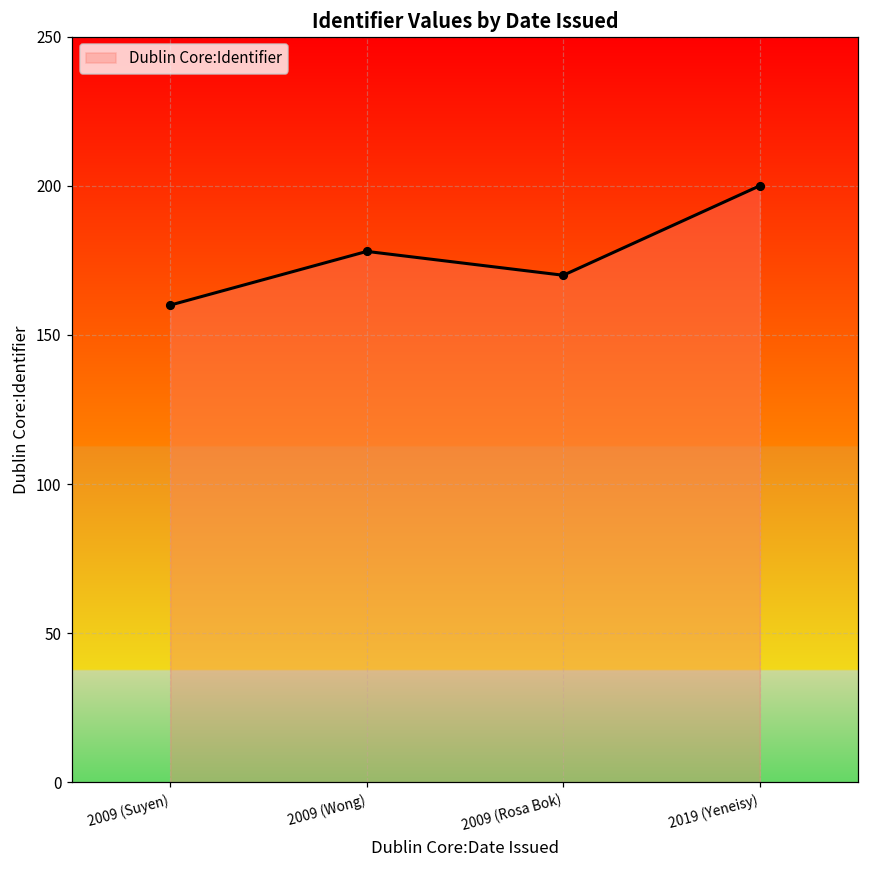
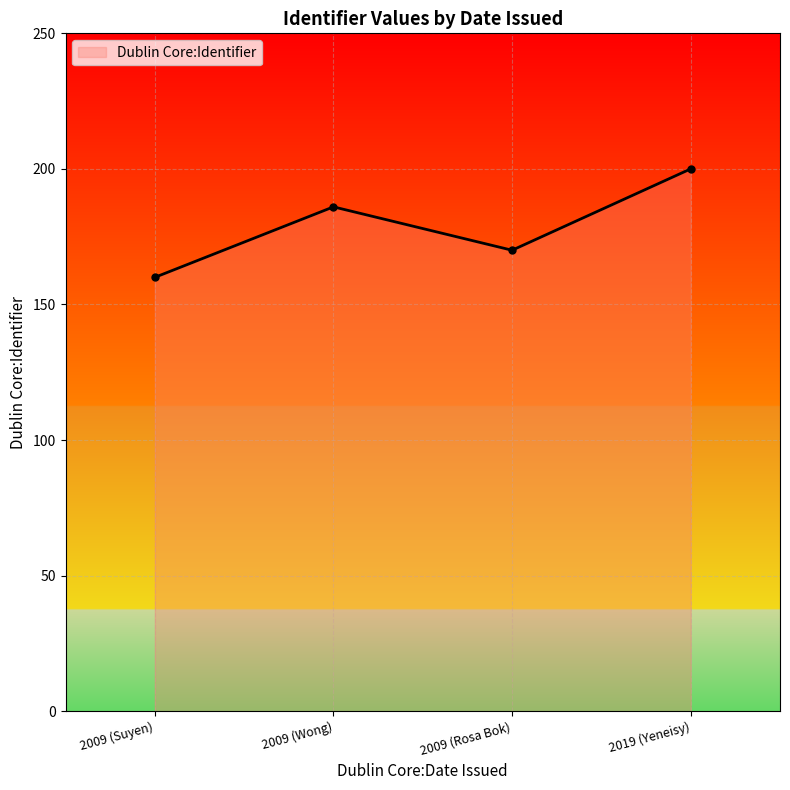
  {
    "2009 (Suyen)": 160,
-   "2009 (Wong)": 178,
+   "2009 (Wong)": 186,
    "2009 (Rosa Bok)": 170,
    "2019 (Yeneisy)": 200
  }
